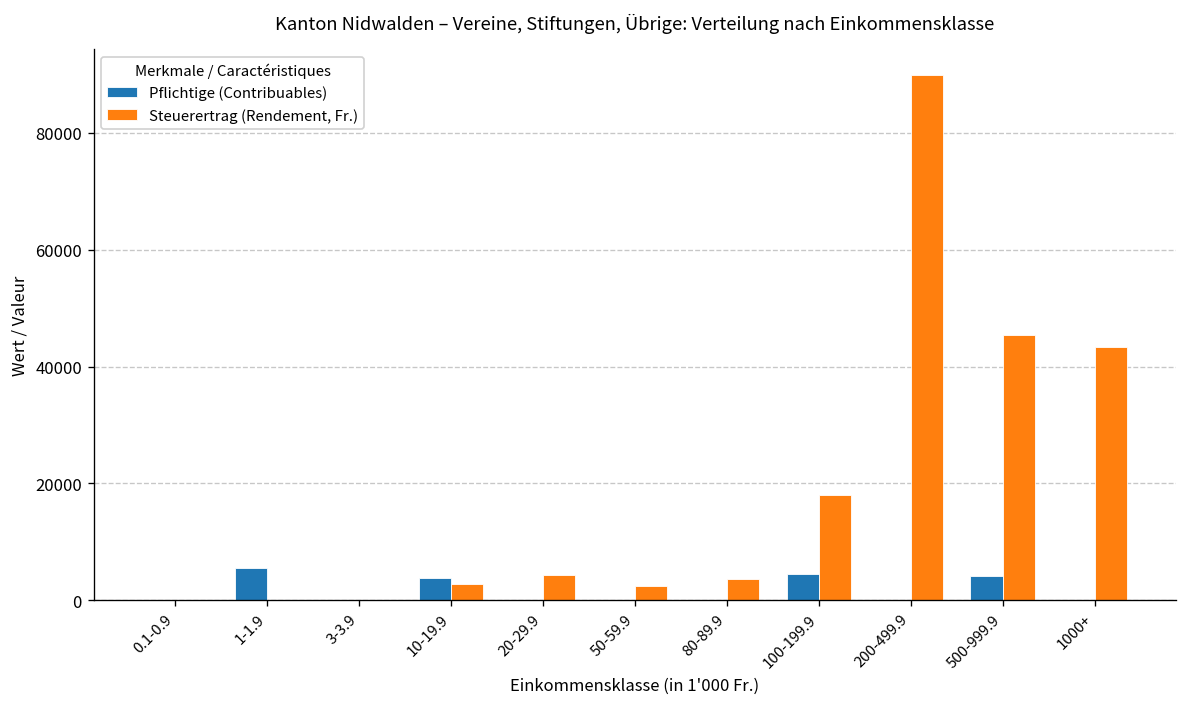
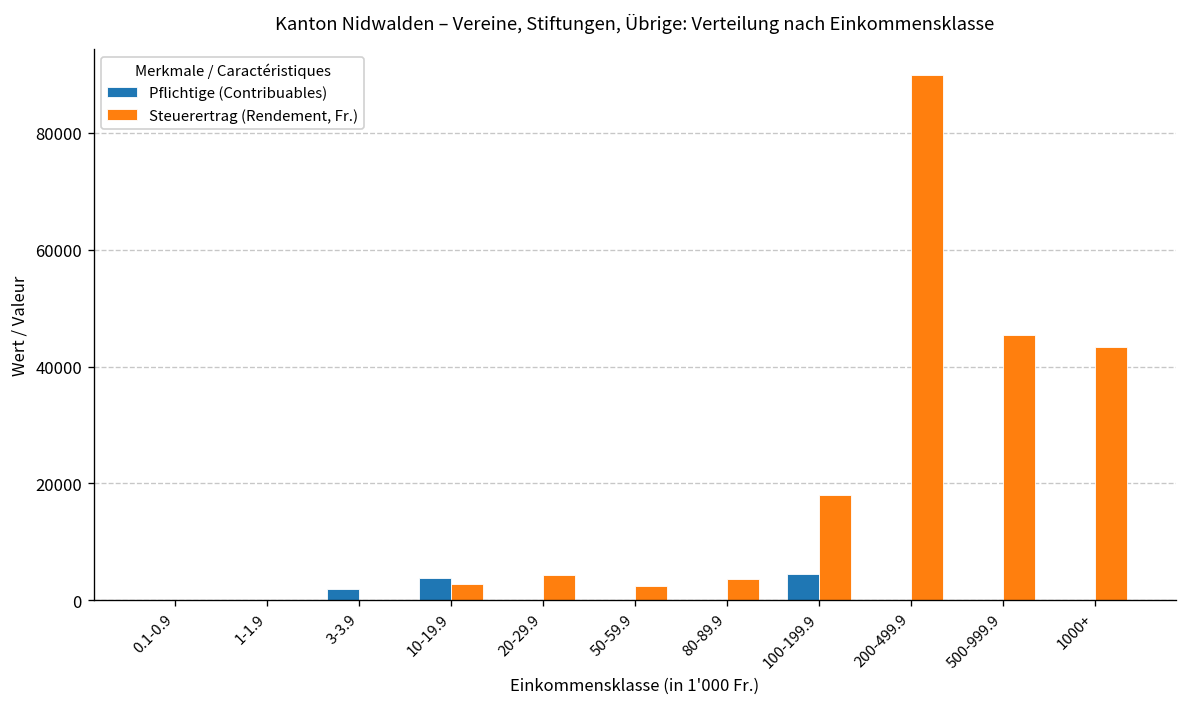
  {
    "Pflichtige (Contribuables)": {
-     "1-1.9": 5000,
-     "3-3.9": 0,
+     "1-1.9": 0,
+     "3-3.9": 2000,
      "10-19.9": 4000,
      "100-199.9": 5000,
-     "500-999.9": 4000
+     "500-999.9": 0
    },
    "Steuerertrag (Rendement, Fr.)": {
      "0.1-0.9": 0,
      "1-1.9": 0,
      "3-3.9": 0,
      "10-19.9": 3000,
      "20-29.9": 4000,
      "50-59.9": 2000,
      "80-89.9": 4000,
      "100-199.9": 18000,
      "200-499.9": 90000,
      "500-999.9": 45000,
      "1000+": 43000
    }
  }
